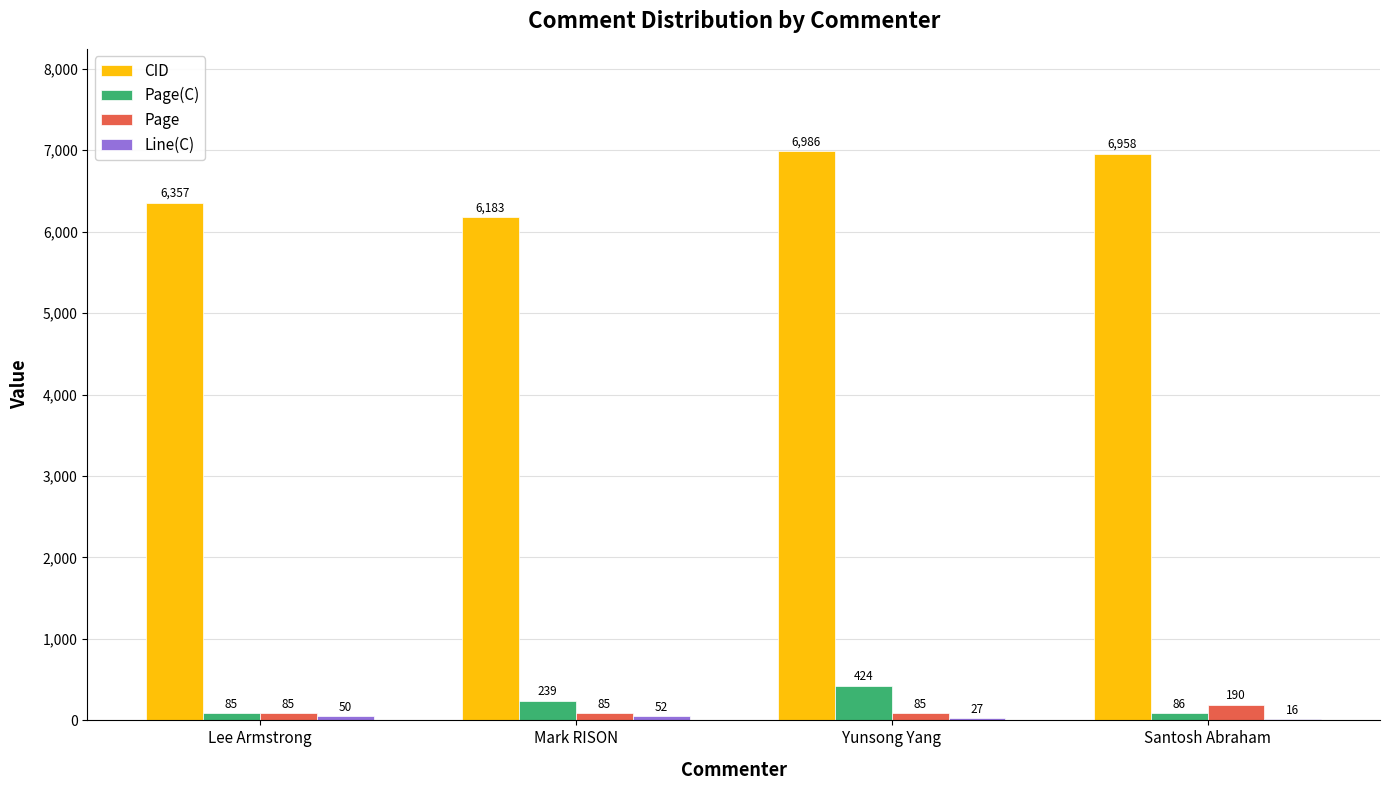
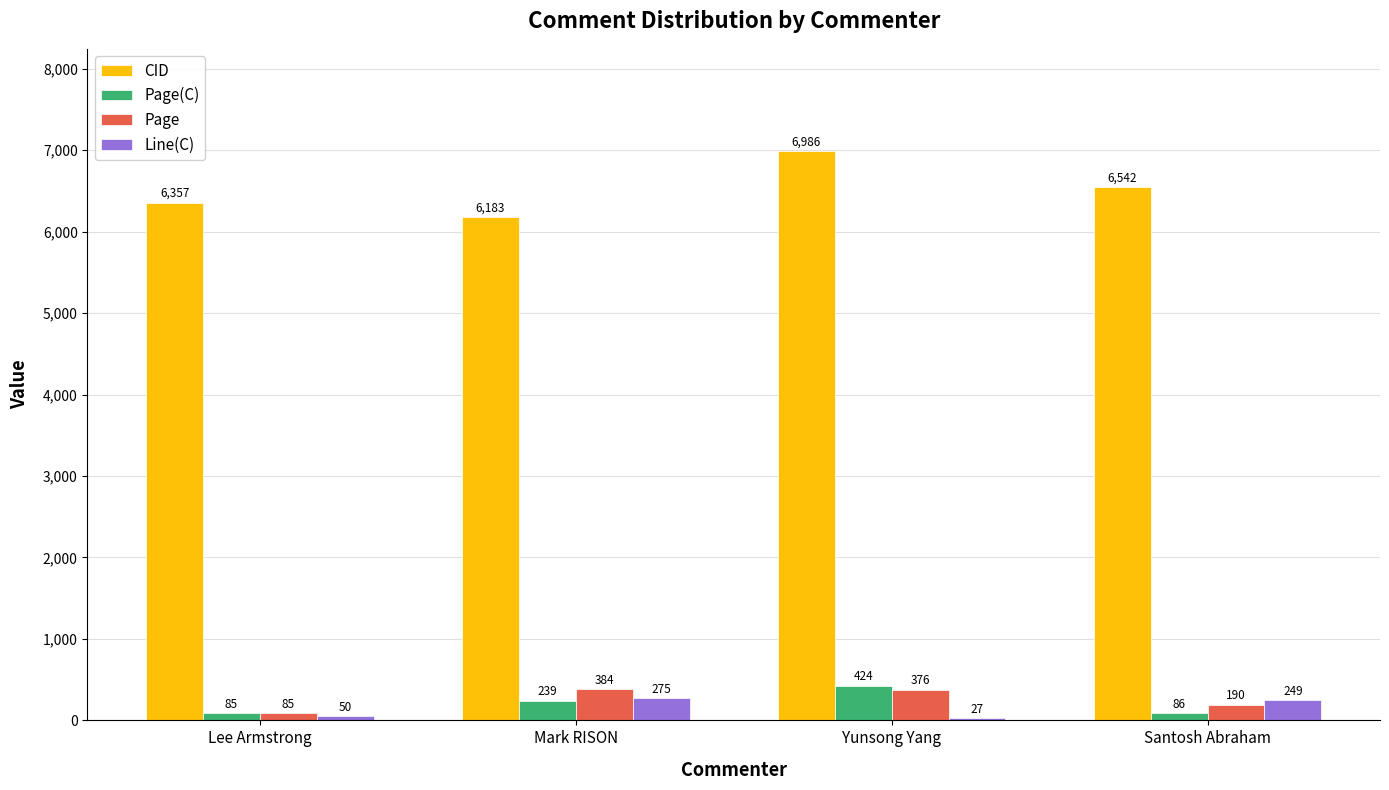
  {
    "CID": {
      "Lee Armstrong": "6,357",
      "Mark RISON": "6,183",
      "Yunsong Yang": "6,986",
-     "Santosh Abraham": "6,958"
+     "Santosh Abraham": "6,542"
    },
    "Page(C)": {
      "Lee Armstrong": "85",
      "Mark RISON": "239",
      "Yunsong Yang": "424",
      "Santosh Abraham": "86"
    },
    "Page": {
      "Lee Armstrong": "85",
-     "Mark RISON": "85",
-     "Yunsong Yang": "85",
+     "Mark RISON": "384",
+     "Yunsong Yang": "376",
      "Santosh Abraham": "190"
    },
    "Line(C)": {
      "Lee Armstrong": "50",
-     "Mark RISON": "52",
+     "Mark RISON": "275",
      "Yunsong Yang": "27",
-     "Santosh Abraham": "16"
+     "Santosh Abraham": "249"
    }
  }
